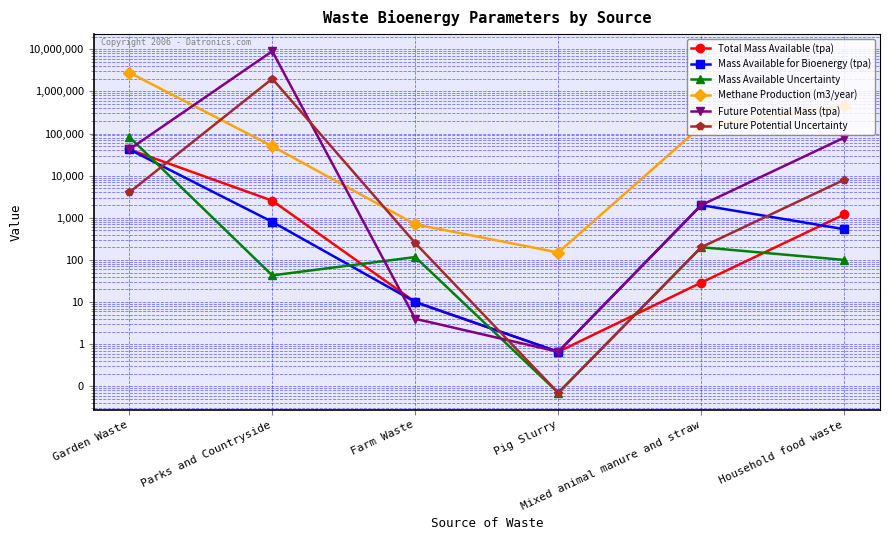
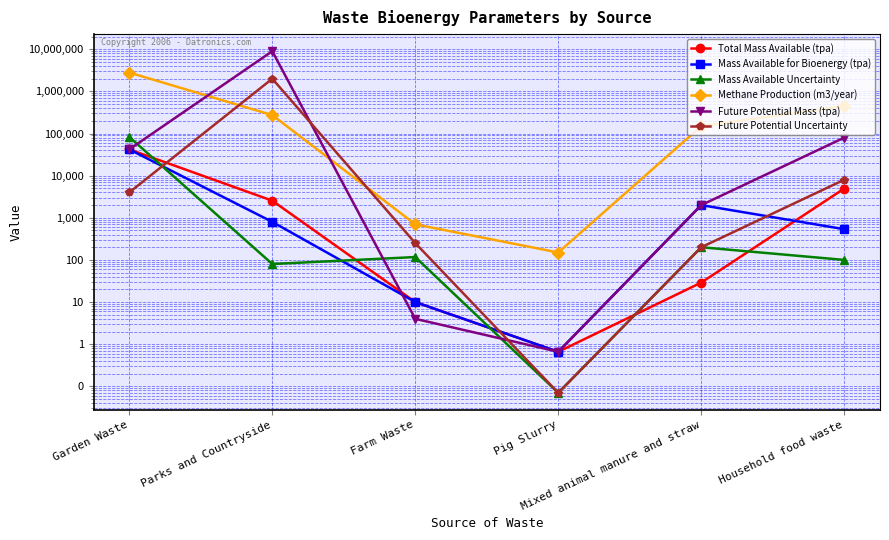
  {
    "Total Mass Available (tpa)": {
      "Parks and Countryside": "3,000",
      "Mixed animal manure and straw": "30",
-     "Household food waste": "1,200"
+     "Household food waste": "5,000"
    },
    "Mass Available for Bioenergy (tpa)": {
      "Parks and Countryside": "800",
      "Household food waste": "500"
    },
    "Mass Available Uncertainty": {
      "Garden Waste": "80,000",
-     "Parks and Countryside": "40",
+     "Parks and Countryside": "80",
      "Farm Waste": "120",
      "Household food waste": "100"
    },
    "Methane Production (m3/year)": {
      "Garden Waste": "3,000,000",
-     "Parks and Countryside": "50,000",
+     "Parks and Countryside": "300,000",
      "Farm Waste": "700",
      "Pig Slurry": "150"
    },
    "Future Potential Mass (tpa)": {
      "Farm Waste": "4",
      "Household food waste": "80,000"
    },
    "Future Potential Uncertainty": {
      "Garden Waste": "4,000",
      "Parks and Countryside": "2,000,000",
      "Farm Waste": "300",
      "Household food waste": "8,000"
    }
  }
